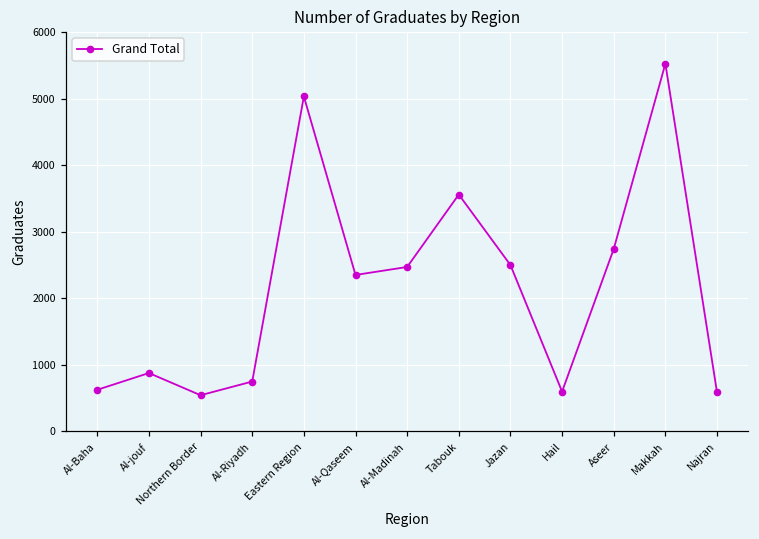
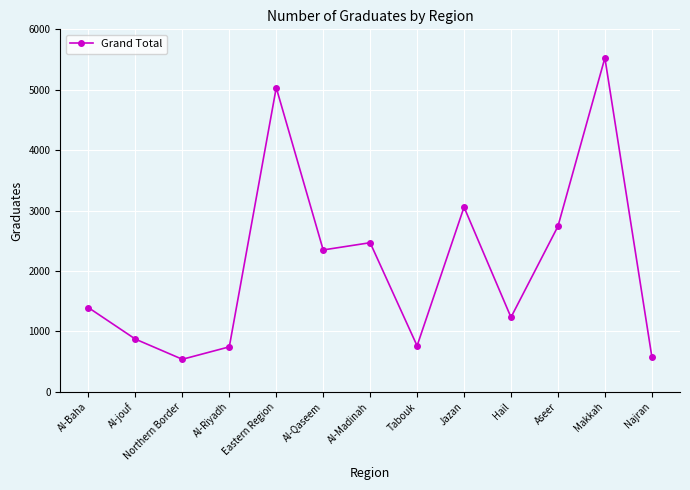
  {
-   "Al-Baha": 600,
+   "Al-Baha": 1400,
    "Al-jouf": 900,
    "Northern Border": 500,
    "Al-Riyadh": 700,
    "Eastern Region": 5000,
    "Al-Qaseem": 2300,
    "Al-Madinah": 2500,
-   "Tabouk": 3600,
-   "Jazan": 2500,
-   "Hail": 600,
+   "Tabouk": 800,
+   "Jazan": 3100,
+   "Hail": 1200,
    "Aseer": 2700,
    "Makkah": 5500,
    "Najran": 600
  }
